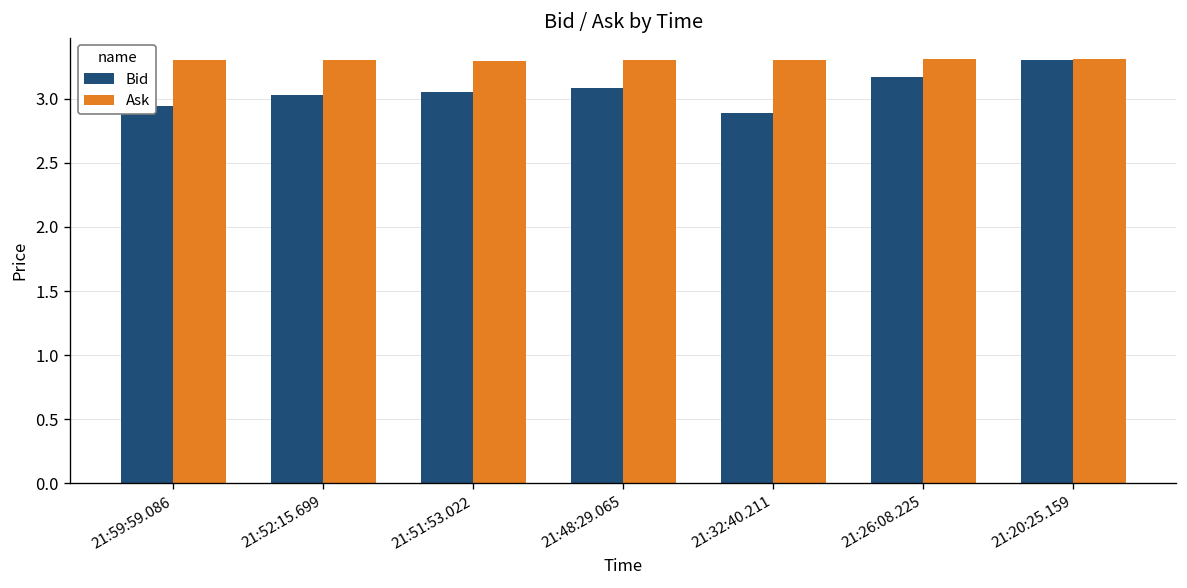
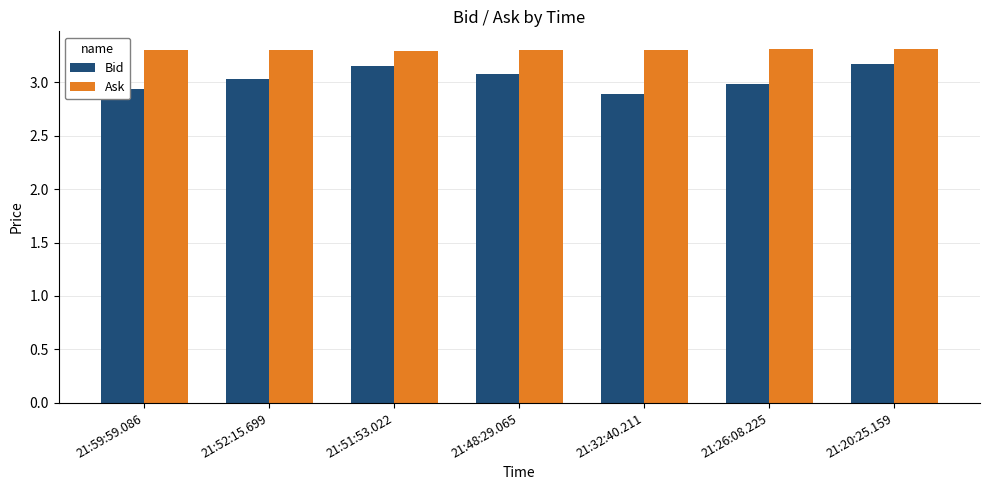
  {
    "Bid": {
      "21:52:15.699": 3.03,
-     "21:51:53.022": 3.05,
+     "21:51:53.022": 3.15,
      "21:48:29.065": 3.08,
      "21:32:40.211": 2.89,
-     "21:26:08.225": 3.17,
-     "21:20:25.159": 3.30
+     "21:26:08.225": 2.98,
+     "21:20:25.159": 3.17
    },
    "Ask": {
      "21:59:59.086": 3.30,
      "21:52:15.699": 3.30,
      "21:51:53.022": 3.29,
      "21:48:29.065": 3.30,
      "21:32:40.211": 3.30,
      "21:26:08.225": 3.31,
      "21:20:25.159": 3.31
    }
  }
